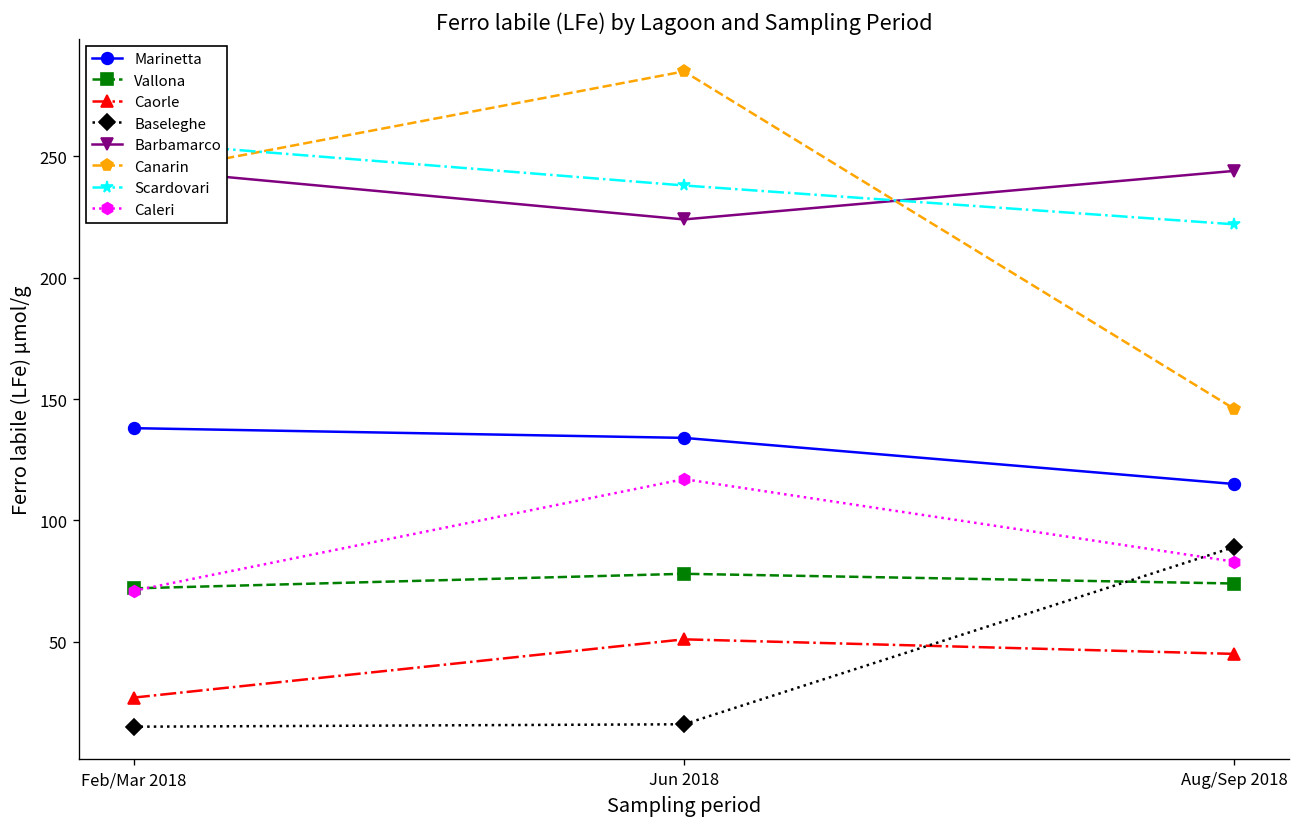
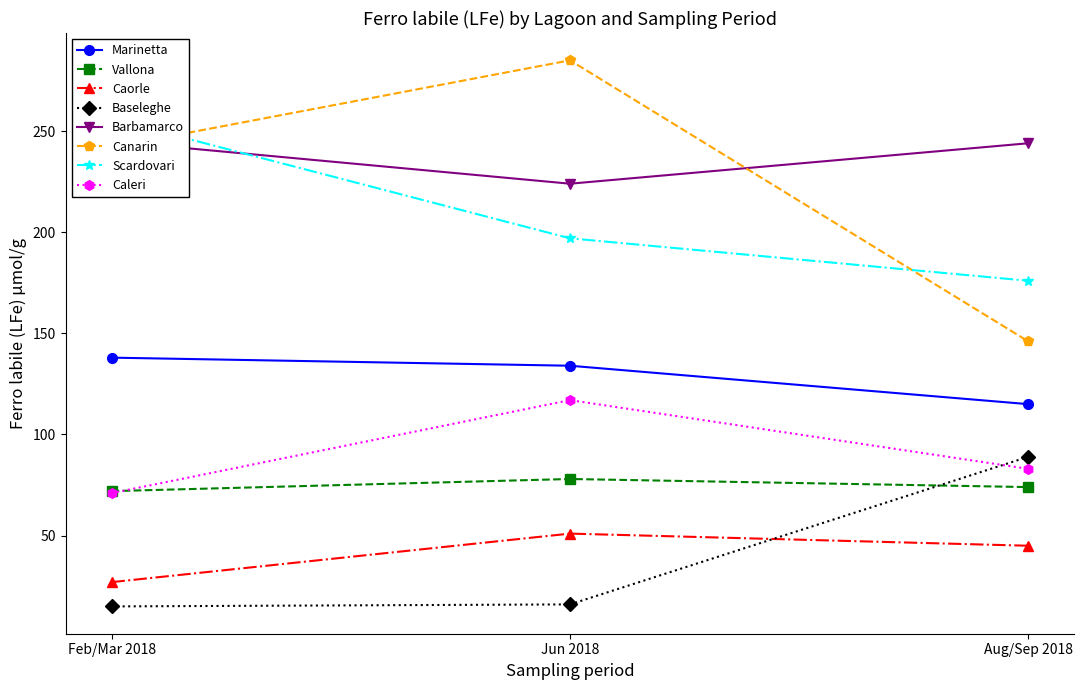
  {
    "Marinetta": {
      "Feb/Mar 2018": 138,
      "Jun 2018": 134,
      "Aug/Sep 2018": 115
    },
    "Vallona": {
      "Jun 2018": 78,
      "Aug/Sep 2018": 74
    },
    "Caorle": {
      "Feb/Mar 2018": 27,
      "Jun 2018": 51,
      "Aug/Sep 2018": 45
    },
    "Baseleghe": {
      "Feb/Mar 2018": 15,
      "Jun 2018": 16,
      "Aug/Sep 2018": 89
    },
    "Barbamarco": {
      "Jun 2018": 224,
      "Aug/Sep 2018": 244
    },
    "Canarin": {
      "Jun 2018": 285,
      "Aug/Sep 2018": 146
    },
    "Scardovari": {
-     "Jun 2018": 238,
-     "Aug/Sep 2018": 222
+     "Jun 2018": 197,
+     "Aug/Sep 2018": 176
    },
    "Caleri": {
      "Jun 2018": 117,
      "Aug/Sep 2018": 83
    }
  }
